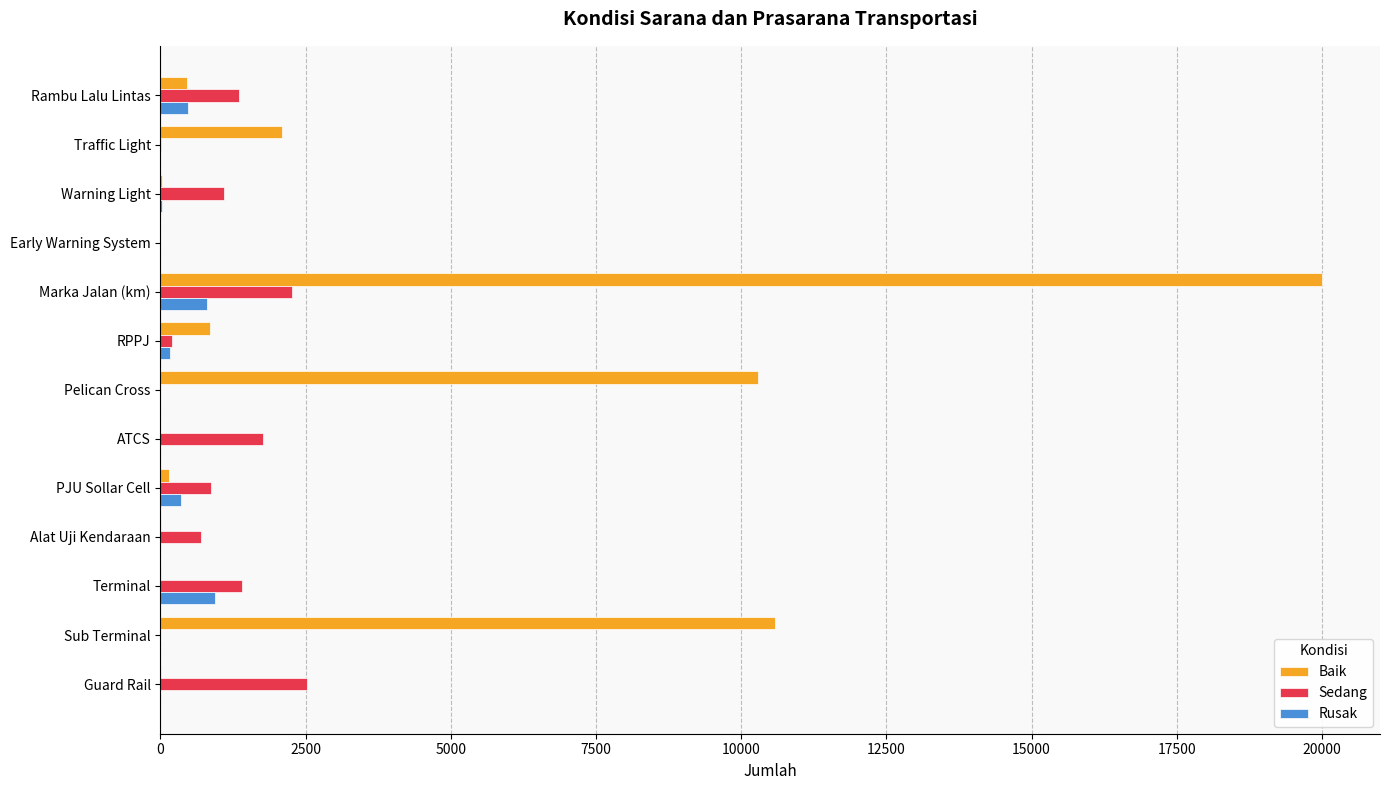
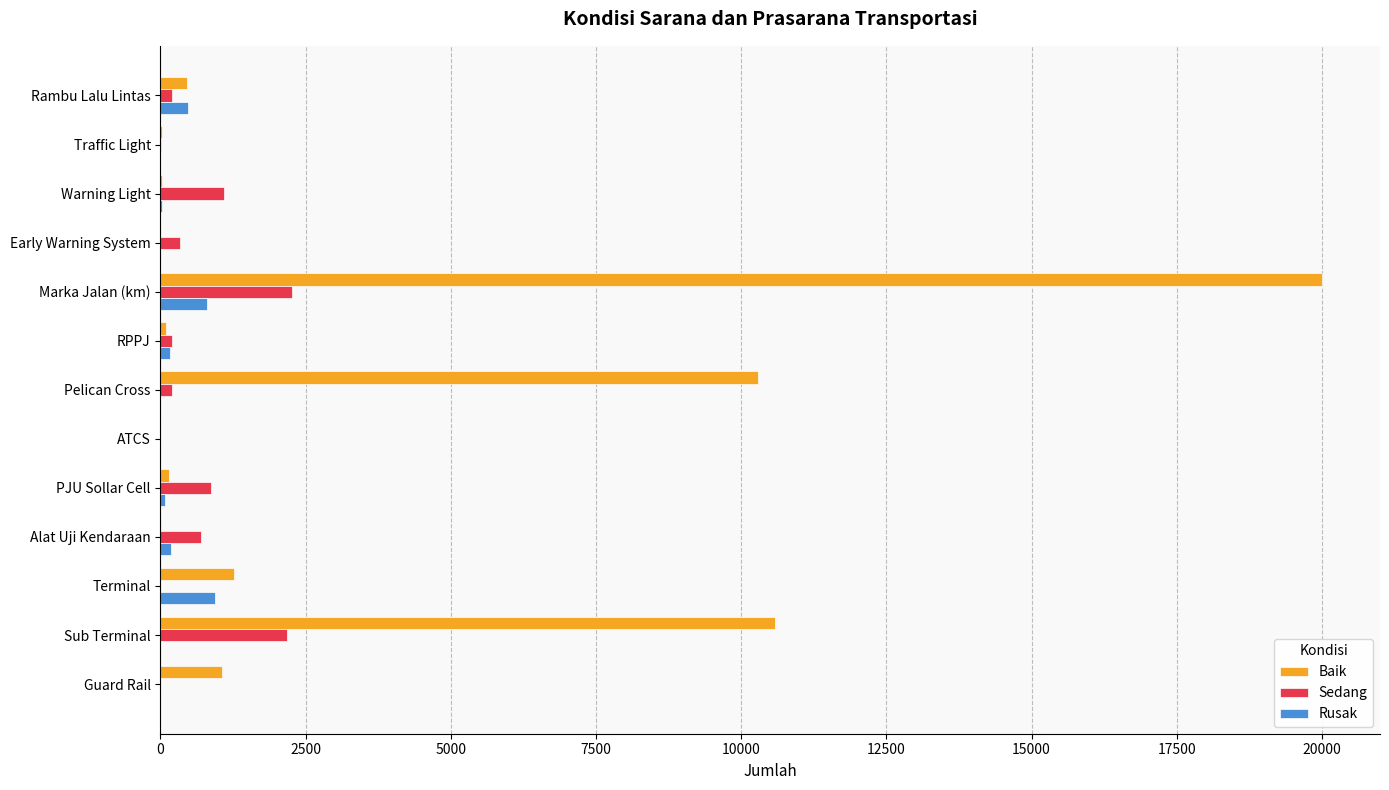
  {
    "Baik": {
      "Rambu Lalu Lintas": 500,
-     "Traffic Light": 2100,
+     "Traffic Light": 0,
      "Early Warning System": 0,
      "Marka Jalan (km)": 20000,
-     "RPPJ": 900,
+     "RPPJ": 100,
      "Pelican Cross": 10300,
      "ATCS": 0,
      "PJU Sollar Cell": 200,
-     "Terminal": 0,
+     "Terminal": 1300,
      "Sub Terminal": 10600,
-     "Guard Rail": 0
+     "Guard Rail": 1100
    },
    "Sedang": {
-     "Rambu Lalu Lintas": 1400,
+     "Rambu Lalu Lintas": 200,
      "Warning Light": 1100,
-     "Early Warning System": 0,
+     "Early Warning System": 300,
      "Marka Jalan (km)": 2300,
      "RPPJ": 200,
-     "Pelican Cross": 0,
-     "ATCS": 1800,
+     "Pelican Cross": 200,
+     "ATCS": 0,
      "PJU Sollar Cell": 900,
      "Alat Uji Kendaraan": 700,
-     "Terminal": 1400,
-     "Sub Terminal": 0,
-     "Guard Rail": 2500
+     "Terminal": 0,
+     "Sub Terminal": 2200,
+     "Guard Rail": 0
    },
    "Rusak": {
      "Rambu Lalu Lintas": 500,
      "Traffic Light": 0,
      "Early Warning System": 0,
      "Marka Jalan (km)": 800,
      "RPPJ": 200,
      "Pelican Cross": 0,
      "ATCS": 0,
-     "PJU Sollar Cell": 400,
-     "Alat Uji Kendaraan": 0,
+     "PJU Sollar Cell": 100,
+     "Alat Uji Kendaraan": 200,
      "Terminal": 900,
      "Sub Terminal": 0,
      "Guard Rail": 0
    }
  }
